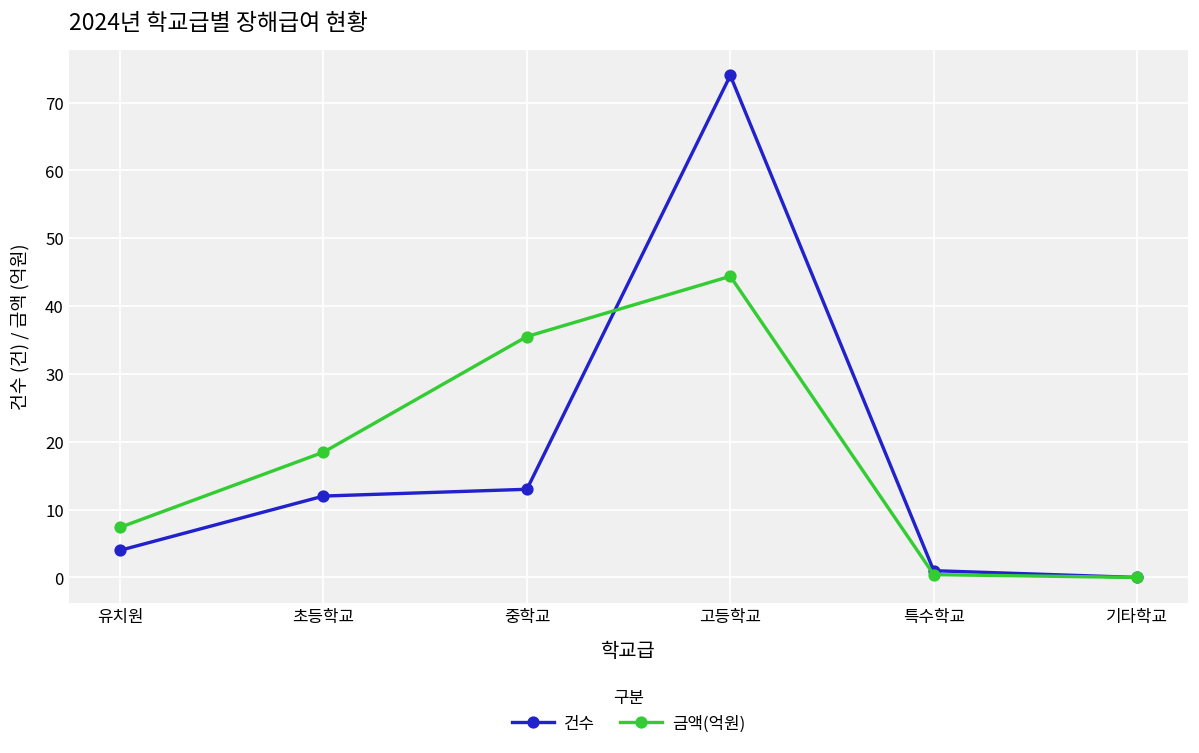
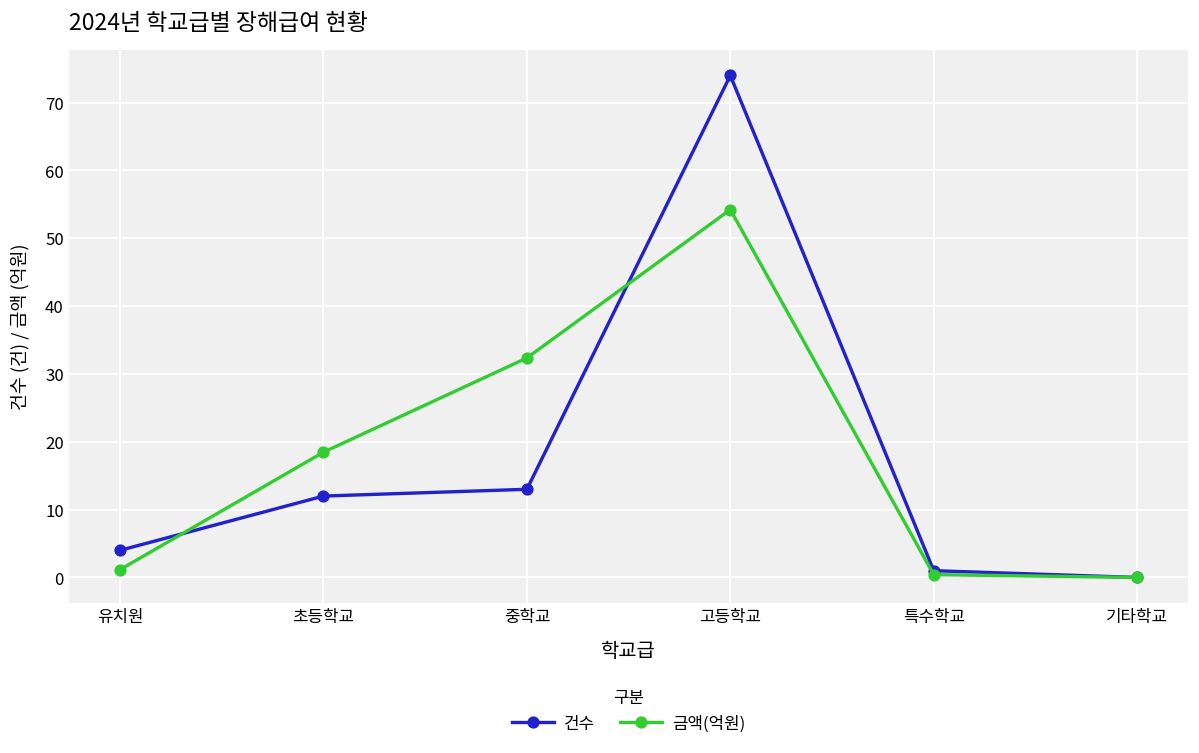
  {
    "건수": {
      "유치원": 4,
      "초등학교": 12,
      "중학교": 13,
      "고등학교": 74,
      "특수학교": 1
    },
    "금액(억원)": {
-     "유치원": 7,
+     "유치원": 1,
      "초등학교": 18,
-     "중학교": 36,
-     "고등학교": 44,
+     "중학교": 32,
+     "고등학교": 54,
      "특수학교": 0
    }
  }
